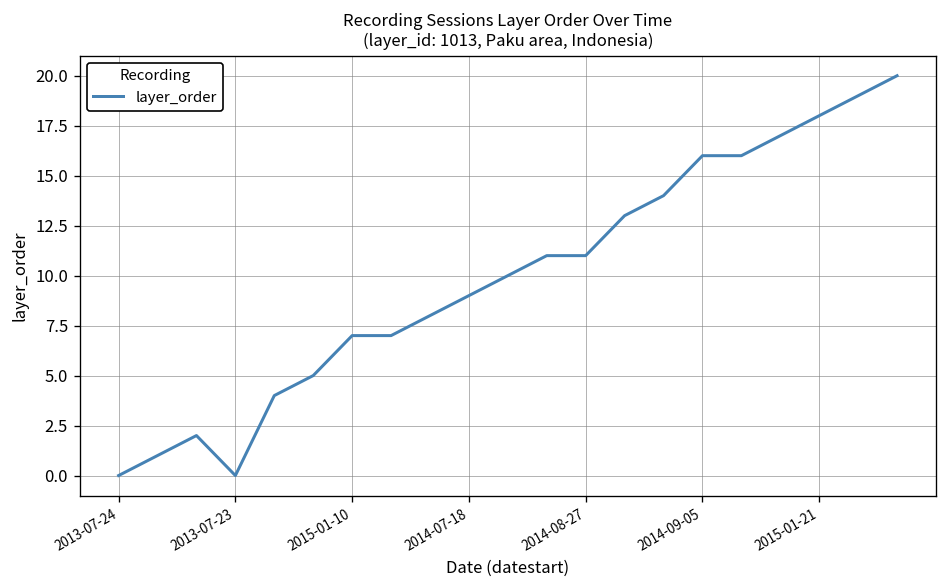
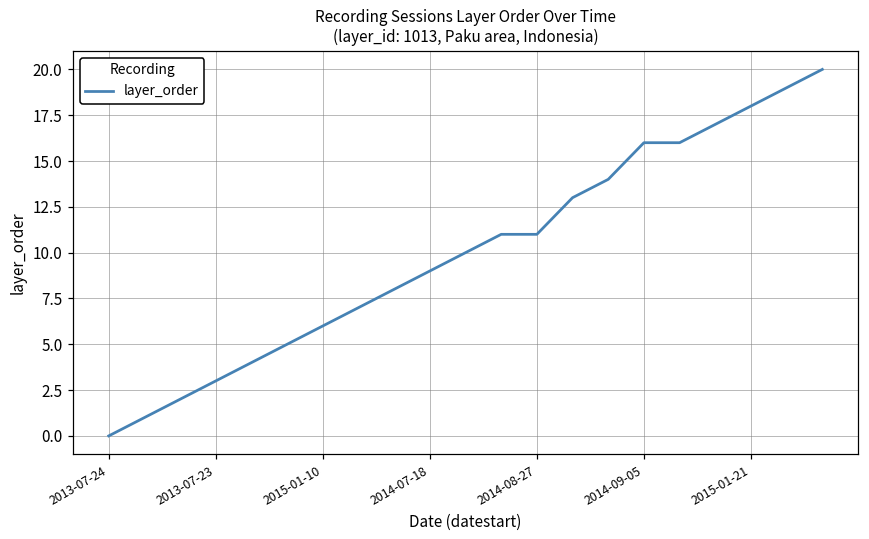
  {
    "2013-07-24": 0,
-   "2013-07-23": 0,
-   "2015-01-10": 7,
+   "2013-07-23": 3,
+   "2015-01-10": 6,
    "2014-07-18": 9,
    "2014-08-27": 11,
    "2014-09-05": 16,
    "2015-01-21": 18
  }
